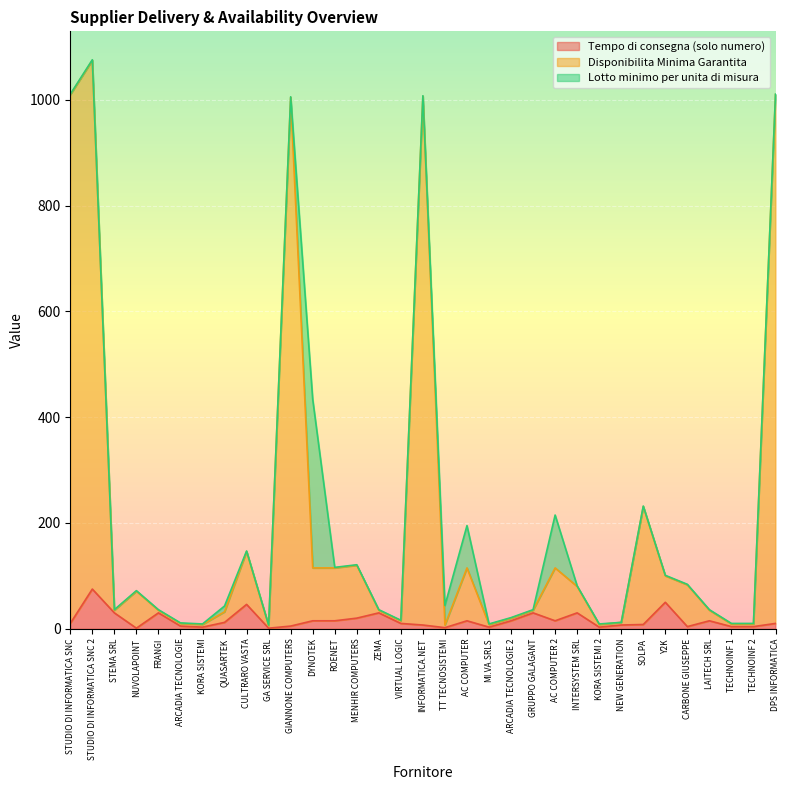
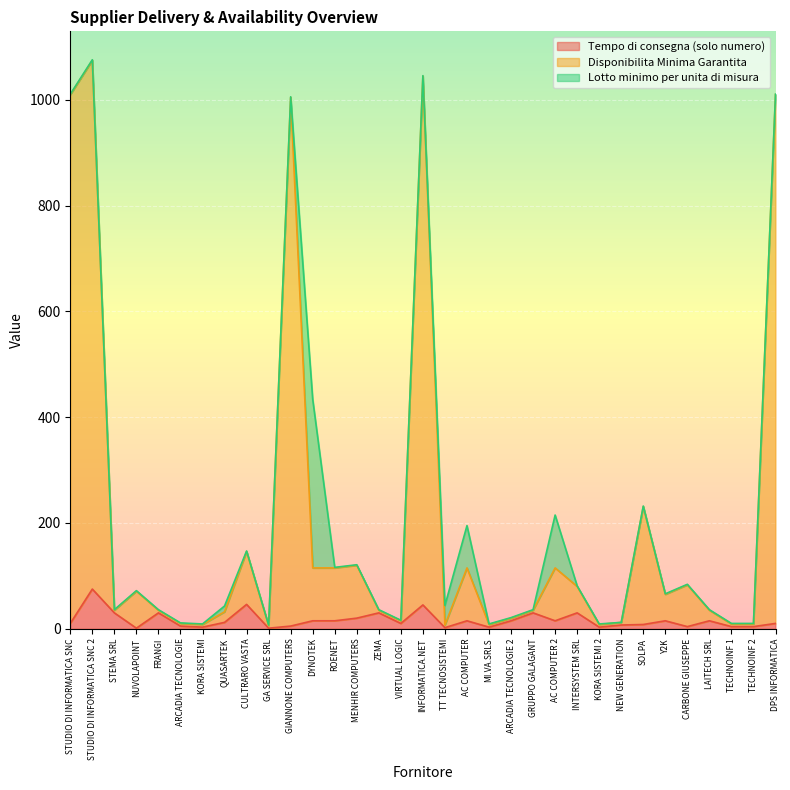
  {
    "Tempo di consegna (solo numero)": {
      "STUDIO DI INFORMATICA SNC": 10,
      "STUDIO DI INFORMATICA SNC 2": 80,
      "STEMA SRL": 30,
      "NUVOLAPOINT": 0,
      "FRANGI": 30,
      "ARCADIA TECNOLOGIE": 10,
      "KORA SISTEMI": 0,
      "QUASARTEK": 10,
      "CULTRARO VASTA": 50,
      "GA SERVICE SRL": 0,
      "GIANNONE COMPUTERS": 10,
      "DYNOTEK": 20,
      "ROENET": 20,
      "MENHIR COMPUTERS": 20,
      "ZEMA": 30,
      "VIRTUAL LOGIC": 10,
-     "INFORMATICA.NET": 10,
+     "INFORMATICA.NET": 50,
      "TT TECNOSISTEMI": 0,
      "AC COMPUTER": 20,
      "MI.VA.SRLS": 0,
      "ARCADIA TECNOLOGIE 2": 20,
      "GRUPPO GALAGANT": 30,
      "AC COMPUTER 2": 20,
      "INTERSYSTEM SRL": 30,
      "KORA SISTEMI 2": 0,
      "NEW GENERATION": 10,
      "SOLPA": 10,
-     "Y2K": 50,
+     "Y2K": 20,
      "CARBONE GIUSEPPE": 0,
      "LAITECH SRL": 20,
      "TECHNOINF 1": 0,
      "TECHNOINF 2": 0,
      "DPS INFORMATICA": 10
    },
    "Disponibilita Minima Garantita": {
      "QUASARTEK": 20,
      "DYNOTEK": 100,
      "TT TECNOSISTEMI": 10,
      "AC COMPUTER": 100,
      "AC COMPUTER 2": 100
    },
    "Lotto minimo per unita di misura": {
      "QUASARTEK": 10,
      "DYNOTEK": 320,
      "TT TECNOSISTEMI": 40,
      "AC COMPUTER": 80,
      "AC COMPUTER 2": 100
    }
  }
